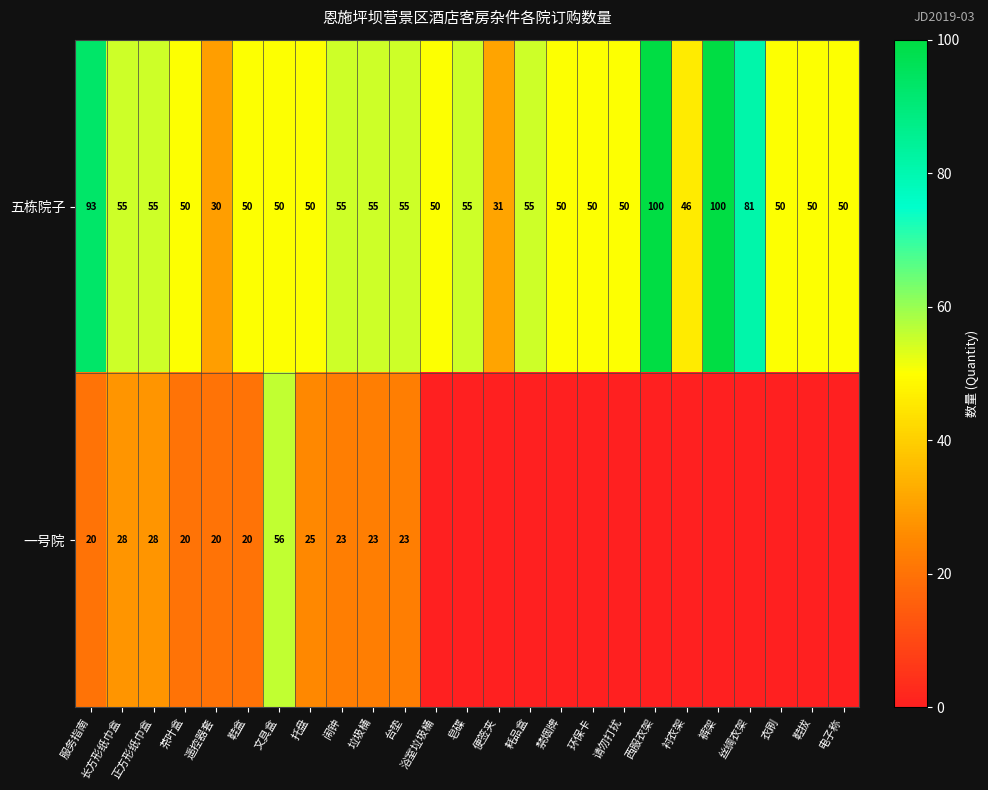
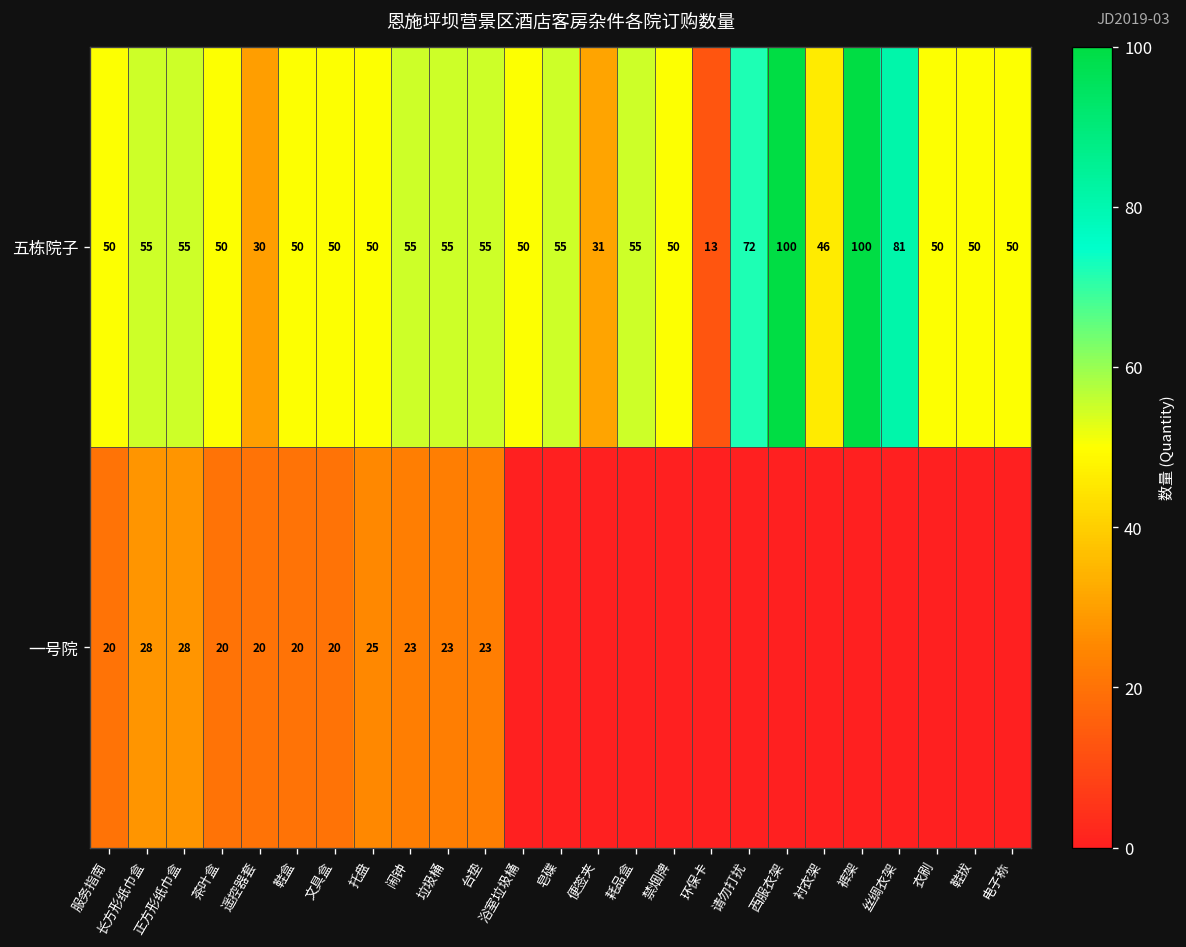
  {
    "五栋院子": {
-     "服务指南": 93,
+     "服务指南": 50,
      "长方形纸巾盒": 55,
      "正方形纸巾盒": 55,
      "茶叶盒": 50,
      "遥控器套": 30,
      "鞋盒": 50,
      "文具盒": 50,
      "托盘": 50,
      "闹钟": 55,
      "垃圾桶": 55,
      "台垫": 55,
      "浴室垃圾桶": 50,
      "皂碟": 55,
      "便签夹": 31,
      "耗品盒": 55,
      "禁烟牌": 50,
-     "环保卡": 50,
-     "请勿打扰": 50,
+     "环保卡": 13,
+     "请勿打扰": 72,
      "西服衣架": 100,
      "衬衣架": 46,
      "裤架": 100,
      "丝绸衣架": 81,
      "衣刷": 50,
      "鞋拔": 50,
      "电子称": 50
    },
    "一号院": {
      "服务指南": 20,
      "长方形纸巾盒": 28,
      "正方形纸巾盒": 28,
      "茶叶盒": 20,
      "遥控器套": 20,
      "鞋盒": 20,
-     "文具盒": 56,
+     "文具盒": 20,
      "托盘": 25,
      "闹钟": 23,
      "垃圾桶": 23,
      "台垫": 23
    }
  }
